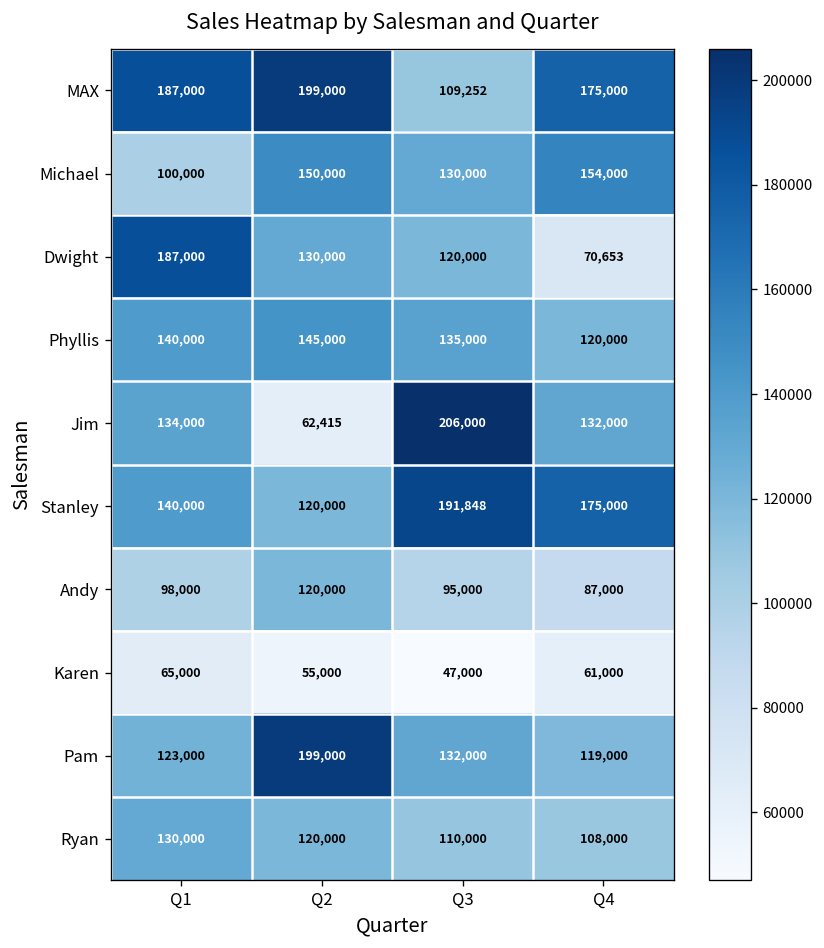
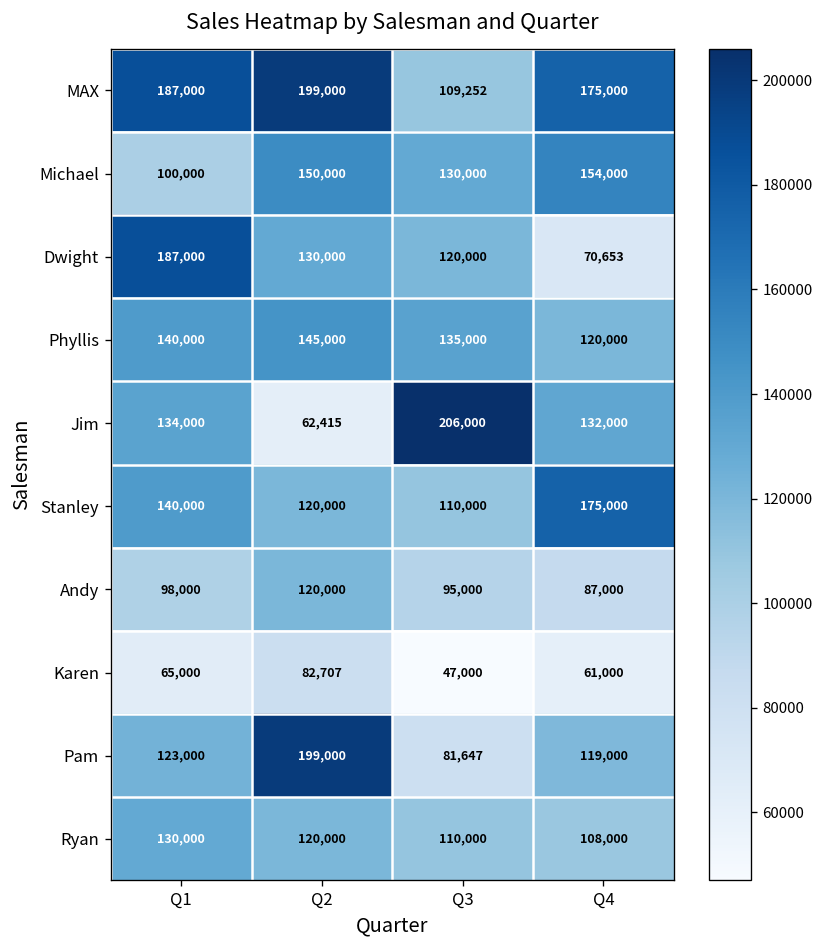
  {
    "MAX": {
      "Q1": "187,000",
      "Q2": "199,000",
      "Q3": "109,252",
      "Q4": "175,000"
    },
    "Michael": {
      "Q1": "100,000",
      "Q2": "150,000",
      "Q3": "130,000",
      "Q4": "154,000"
    },
    "Dwight": {
      "Q1": "187,000",
      "Q2": "130,000",
      "Q3": "120,000",
      "Q4": "70,653"
    },
    "Phyllis": {
      "Q1": "140,000",
      "Q2": "145,000",
      "Q3": "135,000",
      "Q4": "120,000"
    },
    "Jim": {
      "Q1": "134,000",
      "Q2": "62,415",
      "Q3": "206,000",
      "Q4": "132,000"
    },
    "Stanley": {
      "Q1": "140,000",
      "Q2": "120,000",
-     "Q3": "191,848",
+     "Q3": "110,000",
      "Q4": "175,000"
    },
    "Andy": {
      "Q1": "98,000",
      "Q2": "120,000",
      "Q3": "95,000",
      "Q4": "87,000"
    },
    "Karen": {
      "Q1": "65,000",
-     "Q2": "55,000",
+     "Q2": "82,707",
      "Q3": "47,000",
      "Q4": "61,000"
    },
    "Pam": {
      "Q1": "123,000",
      "Q2": "199,000",
-     "Q3": "132,000",
+     "Q3": "81,647",
      "Q4": "119,000"
    },
    "Ryan": {
      "Q1": "130,000",
      "Q2": "120,000",
      "Q3": "110,000",
      "Q4": "108,000"
    }
  }
